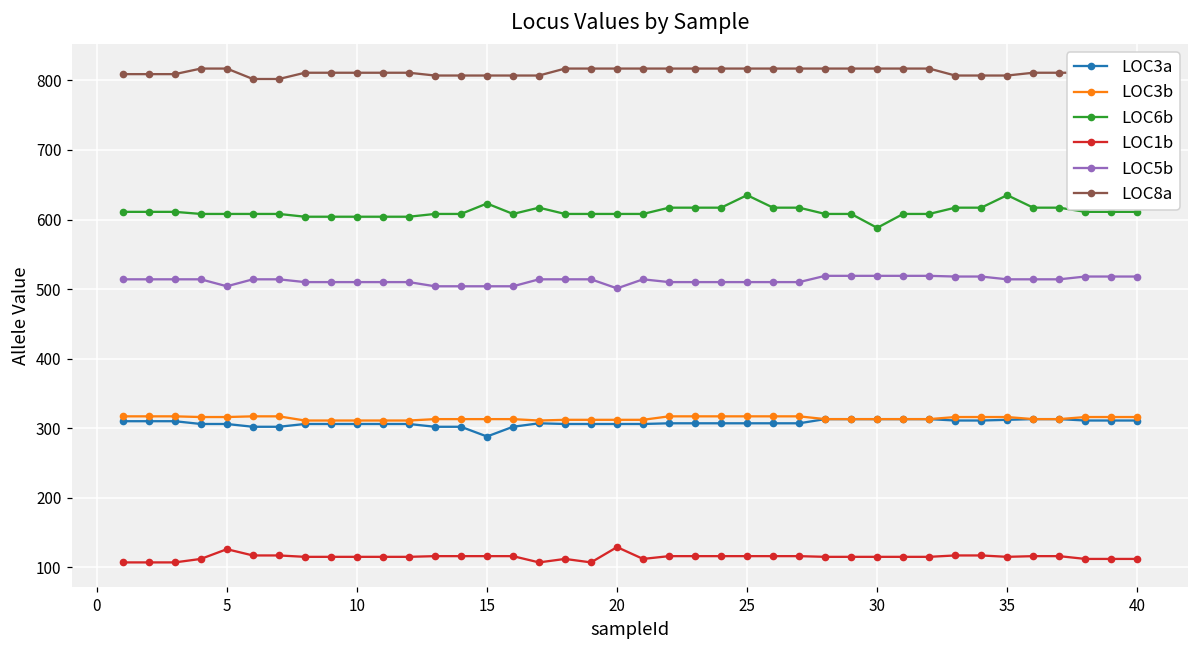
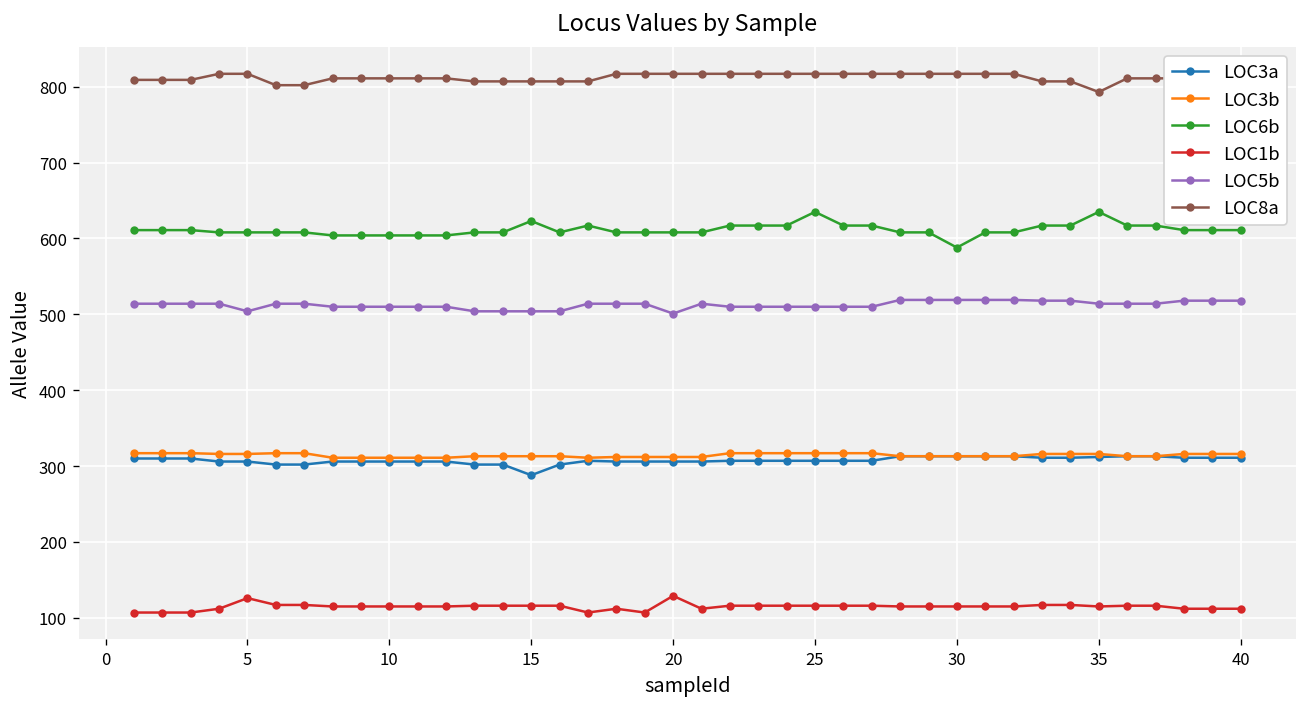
  {
    "LOC3a": {
      "5": 310,
      "10": 310,
      "15": 290,
      "20": 310,
      "25": 310,
      "35": 310,
      "40": 310
    },
    "LOC3b": {
      "5": 320,
      "10": 310,
      "15": 310,
      "20": 310,
      "25": 320,
      "35": 320,
      "40": 320
    },
    "LOC6b": {
      "5": 610,
      "10": 600,
      "15": 620,
      "20": 610,
      "25": 640,
      "30": 590,
      "35": 640
    },
    "LOC1b": {
      "5": 130,
      "10": 120,
      "15": 120,
      "20": 130,
      "25": 120,
      "30": 120,
      "35": 120,
      "40": 110
    },
    "LOC5b": {
      "5": 500,
      "10": 510,
      "15": 500,
      "20": 500,
      "25": 510,
      "30": 520,
      "35": 510,
      "40": 520
    },
    "LOC8a": {
      "5": 820,
      "10": 810,
      "15": 810,
      "20": 820,
      "25": 820,
      "30": 820,
-     "35": 810
+     "35": 790
    }
  }
